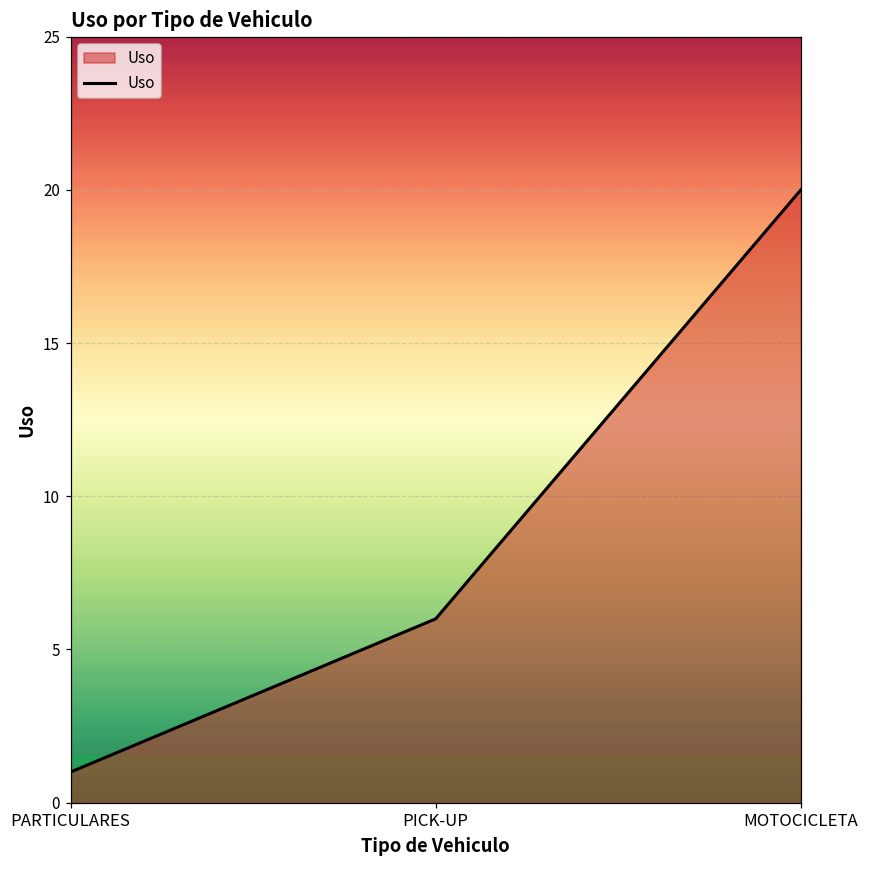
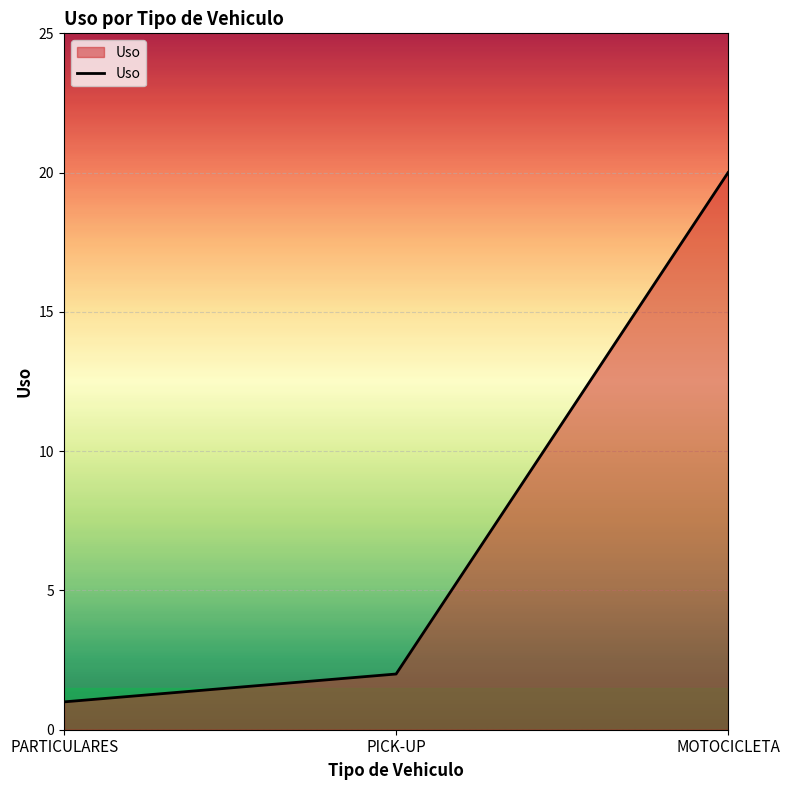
  {
    "PARTICULARES": 1,
-   "PICK-UP": 6,
+   "PICK-UP": 2,
    "MOTOCICLETA": 20
  }
